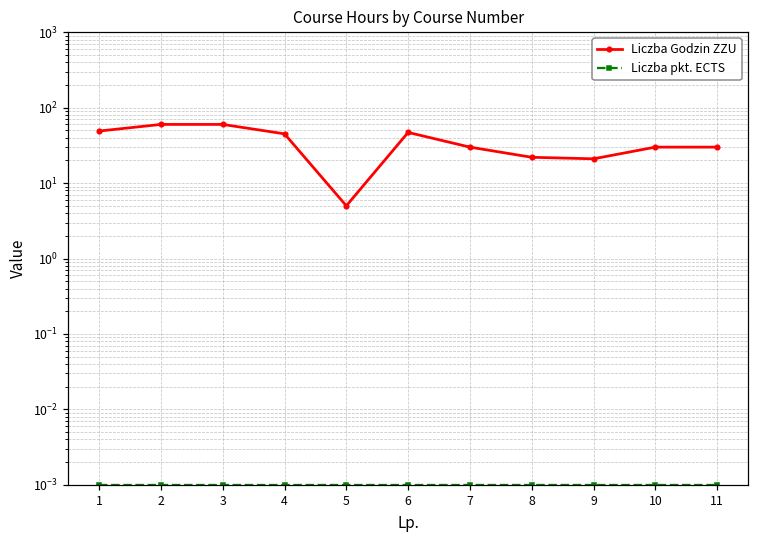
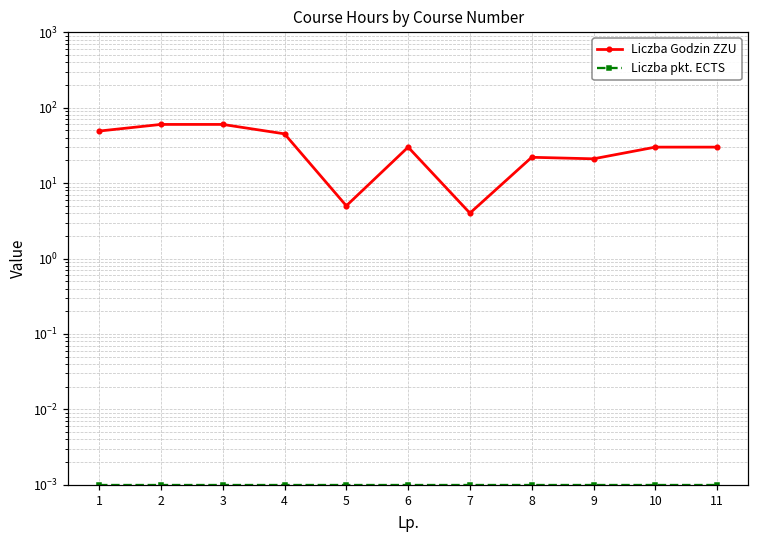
  {
    "Liczba Godzin ZZU": {
      "1": 50,
      "2": 60,
      "3": 60,
      "4": 50,
      "5": 5,
-     "6": 50,
-     "7": 30,
+     "6": 30,
+     "7": 4,
      "8": 22,
      "9": 21,
      "10": 30,
      "11": 30
    },
    "Liczba pkt. ECTS": {
      "1": 0.0010,
      "2": 0.0010,
      "3": 0.0010,
      "4": 0.0010,
      "5": 0.0010,
      "6": 0.0010,
      "7": 0.0010,
      "8": 0.0010,
      "9": 0.0010,
      "10": 0.0010,
      "11": 0.0010
    }
  }
